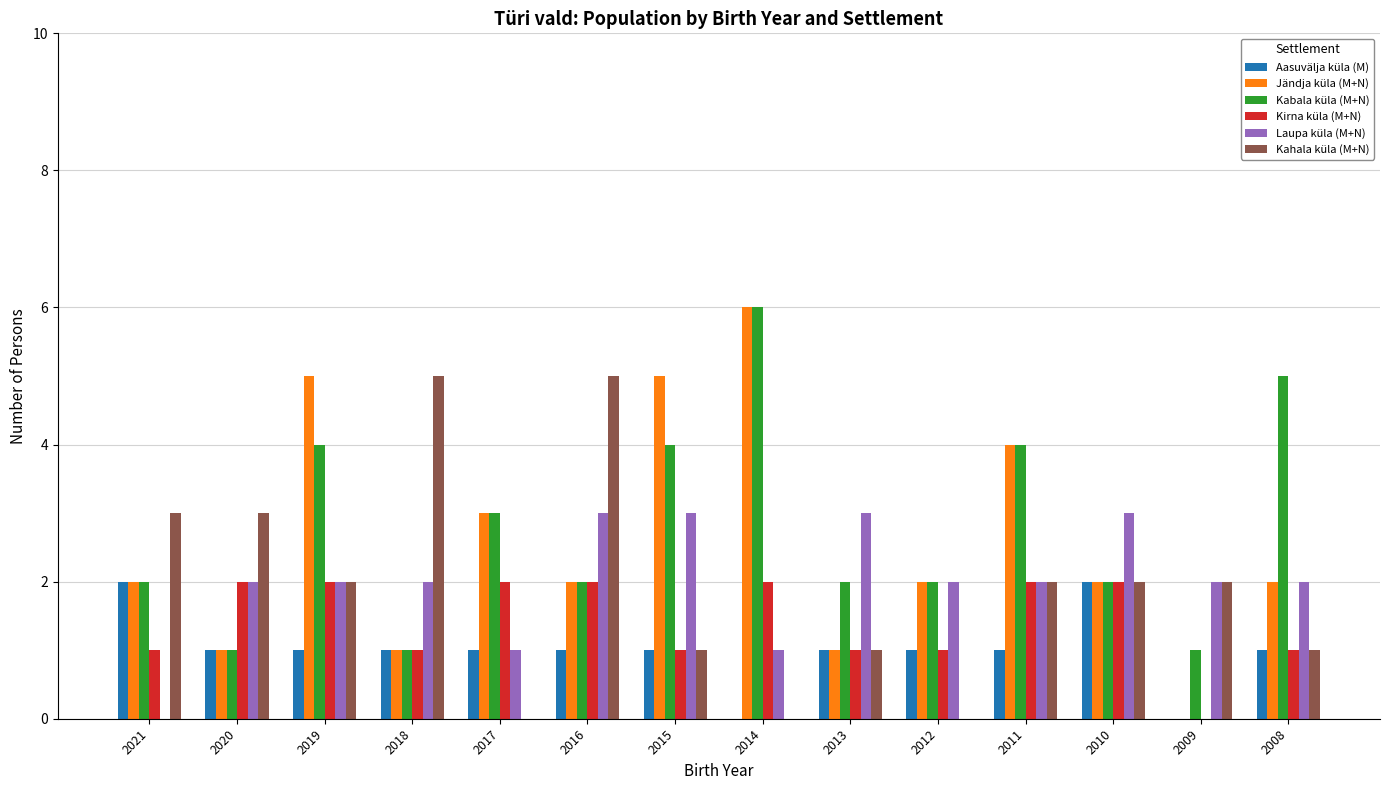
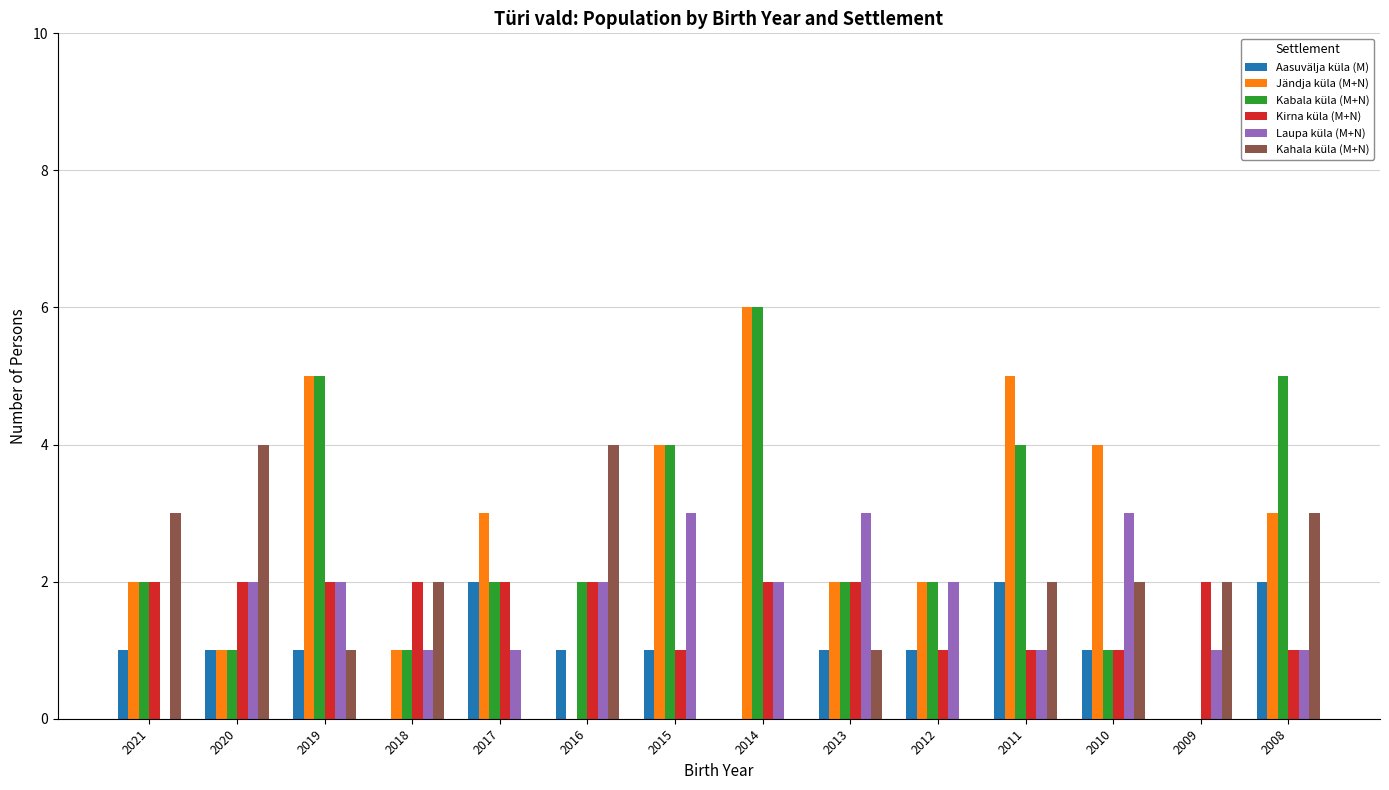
  {
    "Aasuvälja küla (M)": {
-     "2021": 2,
+     "2021": 1,
      "2020": 1,
      "2019": 1,
-     "2018": 1,
-     "2017": 1,
+     "2018": 0,
+     "2017": 2,
      "2016": 1,
      "2015": 1,
      "2014": 0,
      "2013": 1,
      "2012": 1,
-     "2011": 1,
-     "2010": 2,
+     "2011": 2,
+     "2010": 1,
      "2009": 0,
-     "2008": 1
+     "2008": 2
    },
    "Jändja küla (M+N)": {
      "2021": 2,
      "2020": 1,
      "2019": 5,
      "2018": 1,
      "2017": 3,
-     "2016": 2,
-     "2015": 5,
+     "2016": 0,
+     "2015": 4,
      "2014": 6,
-     "2013": 1,
+     "2013": 2,
      "2012": 2,
-     "2011": 4,
-     "2010": 2,
+     "2011": 5,
+     "2010": 4,
      "2009": 0,
-     "2008": 2
+     "2008": 3
    },
    "Kabala küla (M+N)": {
      "2021": 2,
      "2020": 1,
-     "2019": 4,
+     "2019": 5,
      "2018": 1,
-     "2017": 3,
+     "2017": 2,
      "2016": 2,
      "2015": 4,
      "2014": 6,
      "2013": 2,
      "2012": 2,
      "2011": 4,
-     "2010": 2,
-     "2009": 1,
+     "2010": 1,
+     "2009": 0,
      "2008": 5
    },
    "Kirna küla (M+N)": {
-     "2021": 1,
+     "2021": 2,
      "2020": 2,
      "2019": 2,
-     "2018": 1,
+     "2018": 2,
      "2017": 2,
      "2016": 2,
      "2015": 1,
      "2014": 2,
-     "2013": 1,
+     "2013": 2,
      "2012": 1,
-     "2011": 2,
-     "2010": 2,
-     "2009": 0,
+     "2011": 1,
+     "2010": 1,
+     "2009": 2,
      "2008": 1
    },
    "Laupa küla (M+N)": {
      "2021": 0,
      "2020": 2,
      "2019": 2,
-     "2018": 2,
+     "2018": 1,
      "2017": 1,
-     "2016": 3,
+     "2016": 2,
      "2015": 3,
-     "2014": 1,
+     "2014": 2,
      "2013": 3,
      "2012": 2,
-     "2011": 2,
+     "2011": 1,
      "2010": 3,
-     "2009": 2,
-     "2008": 2
+     "2009": 1,
+     "2008": 1
    },
    "Kahala küla (M+N)": {
      "2021": 3,
-     "2020": 3,
-     "2019": 2,
-     "2018": 5,
+     "2020": 4,
+     "2019": 1,
+     "2018": 2,
      "2017": 0,
-     "2016": 5,
-     "2015": 1,
+     "2016": 4,
+     "2015": 0,
      "2014": 0,
      "2013": 1,
      "2012": 0,
      "2011": 2,
      "2010": 2,
      "2009": 2,
-     "2008": 1
+     "2008": 3
    }
  }
